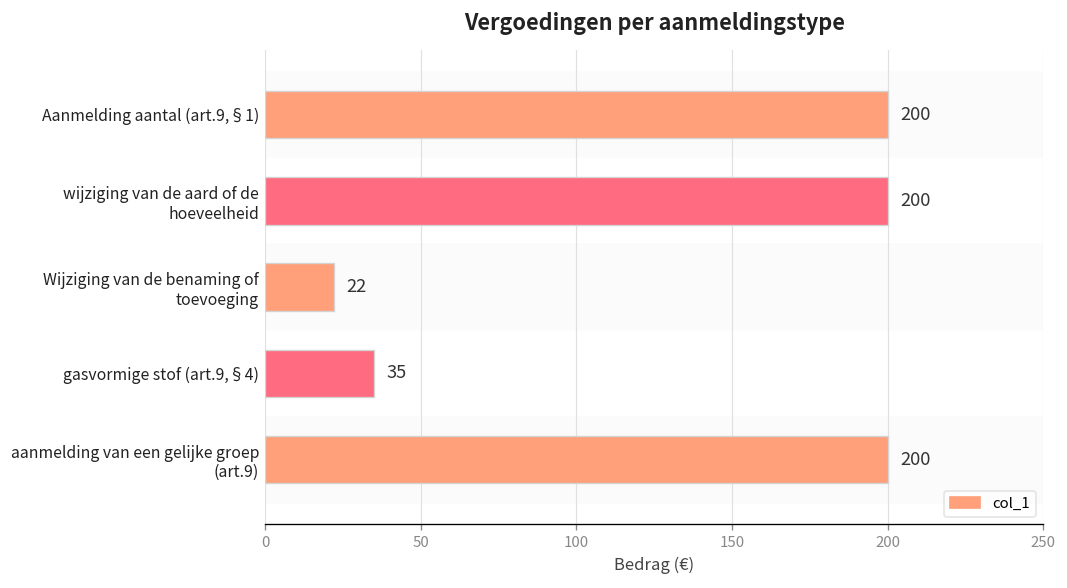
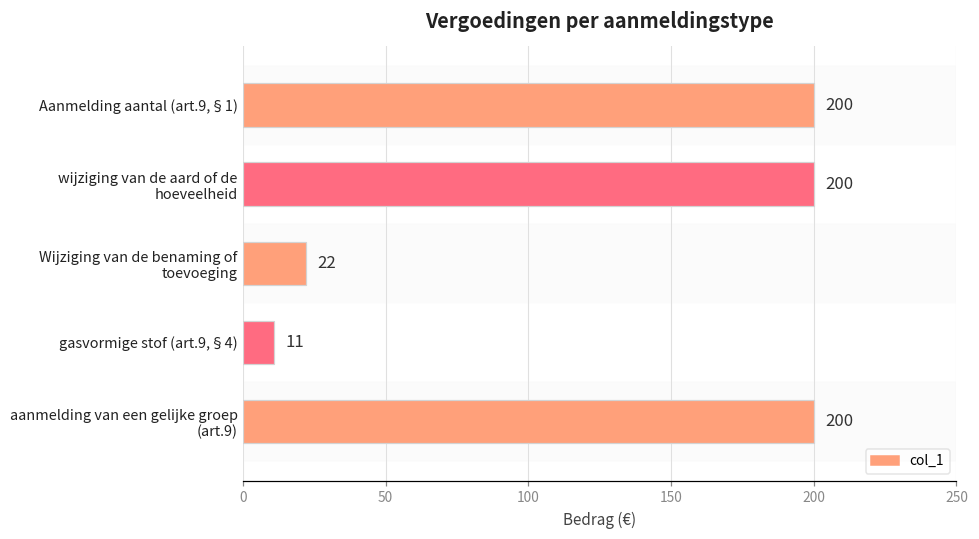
  {
    "Aanmelding aantal (art.9,§1)": 200,
    "wijziging van de aard of de hoeveelheid": 200,
    "Wijziging van de benaming of toevoeging": 22,
-   "gasvormige stof (art.9,§4)": 35,
+   "gasvormige stof (art.9,§4)": 11,
    "aanmelding van een gelijke groep (art.9)": 200
  }
